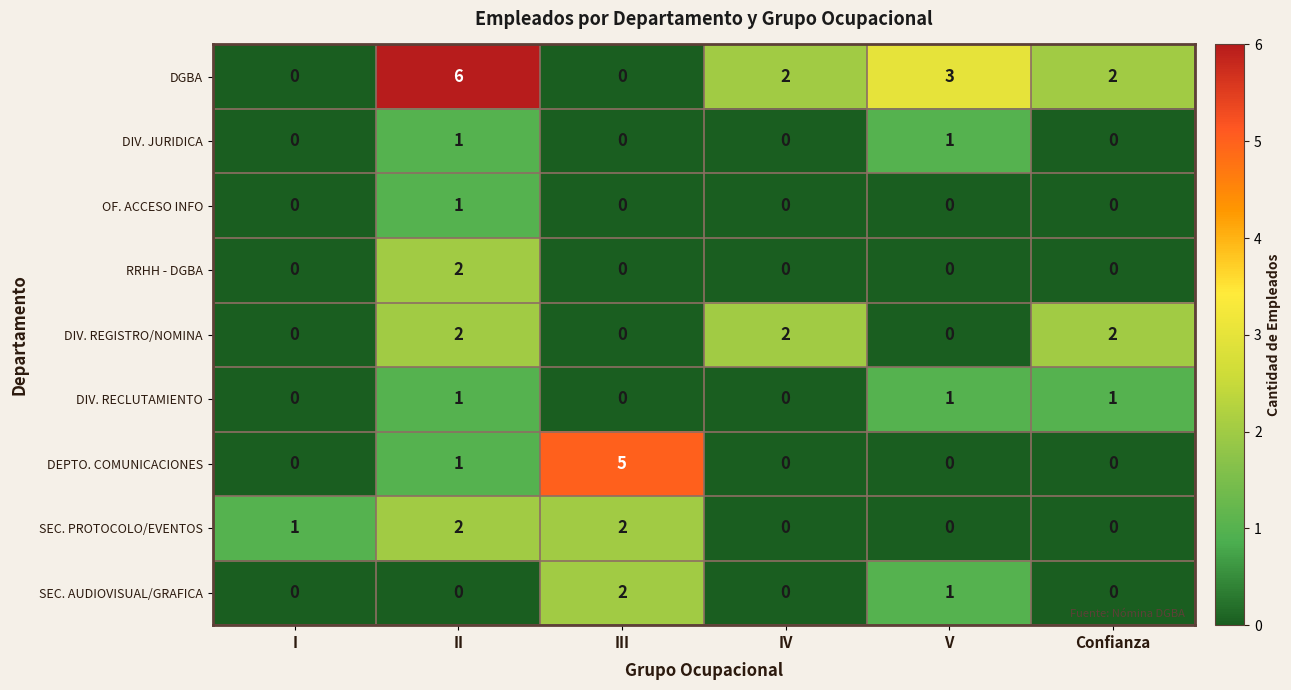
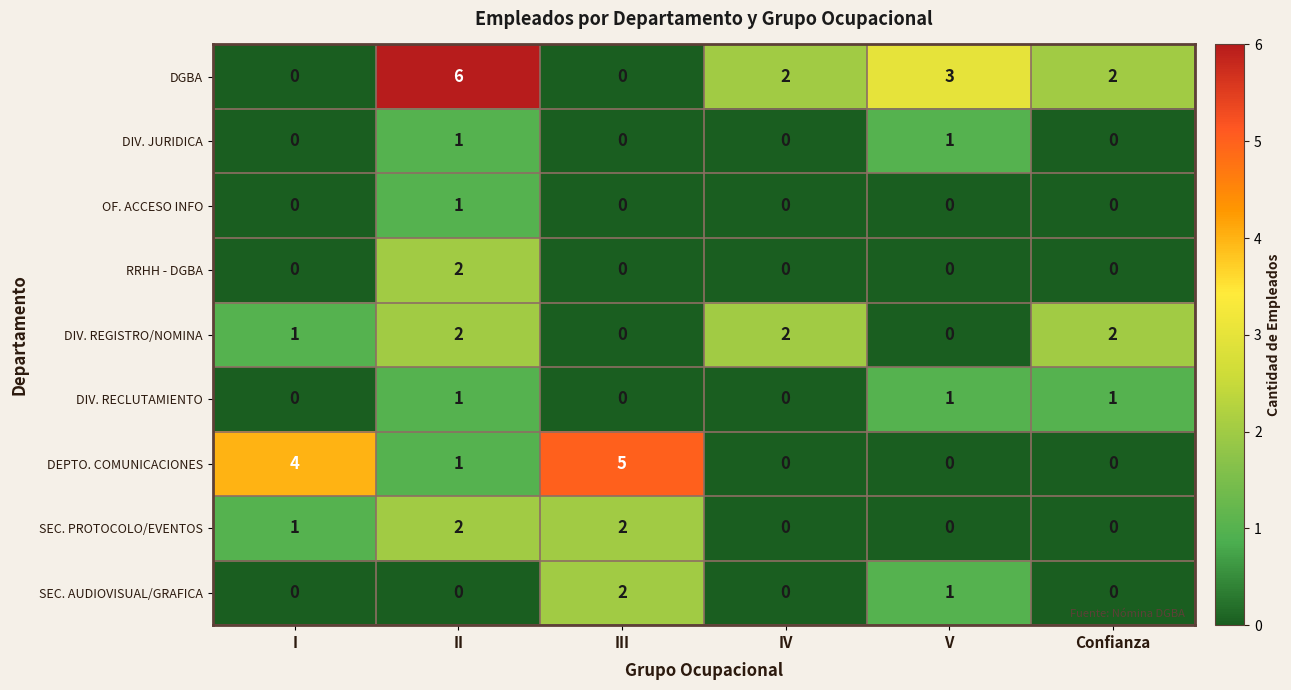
  {
    "DGBA": {
      "I": 0,
      "II": 6,
      "III": 0,
      "IV": 2,
      "V": 3,
      "Confianza": 2
    },
    "DIV. JURIDICA": {
      "I": 0,
      "II": 1,
      "III": 0,
      "IV": 0,
      "V": 1,
      "Confianza": 0
    },
    "OF. ACCESO INFO": {
      "I": 0,
      "II": 1,
      "III": 0,
      "IV": 0,
      "V": 0,
      "Confianza": 0
    },
    "RRHH - DGBA": {
      "I": 0,
      "II": 2,
      "III": 0,
      "IV": 0,
      "V": 0,
      "Confianza": 0
    },
    "DIV. REGISTRO/NOMINA": {
-     "I": 0,
+     "I": 1,
      "II": 2,
      "III": 0,
      "IV": 2,
      "V": 0,
      "Confianza": 2
    },
    "DIV. RECLUTAMIENTO": {
      "I": 0,
      "II": 1,
      "III": 0,
      "IV": 0,
      "V": 1,
      "Confianza": 1
    },
    "DEPTO. COMUNICACIONES": {
-     "I": 0,
+     "I": 4,
      "II": 1,
      "III": 5,
      "IV": 0,
      "V": 0,
      "Confianza": 0
    },
    "SEC. PROTOCOLO/EVENTOS": {
      "I": 1,
      "II": 2,
      "III": 2,
      "IV": 0,
      "V": 0,
      "Confianza": 0
    },
    "SEC. AUDIOVISUAL/GRAFICA": {
      "I": 0,
      "II": 0,
      "III": 2,
      "IV": 0,
      "V": 1
    }
  }
